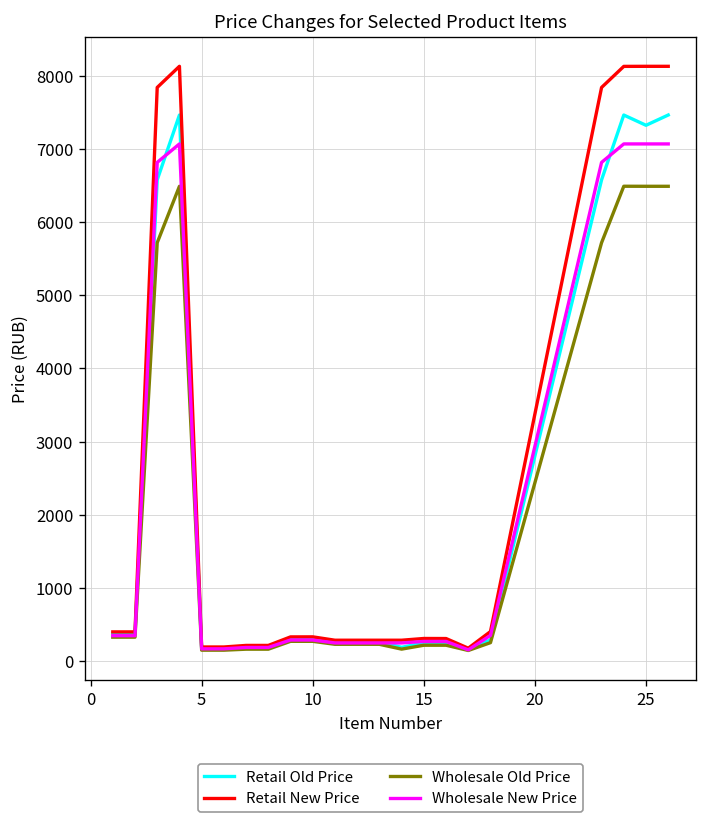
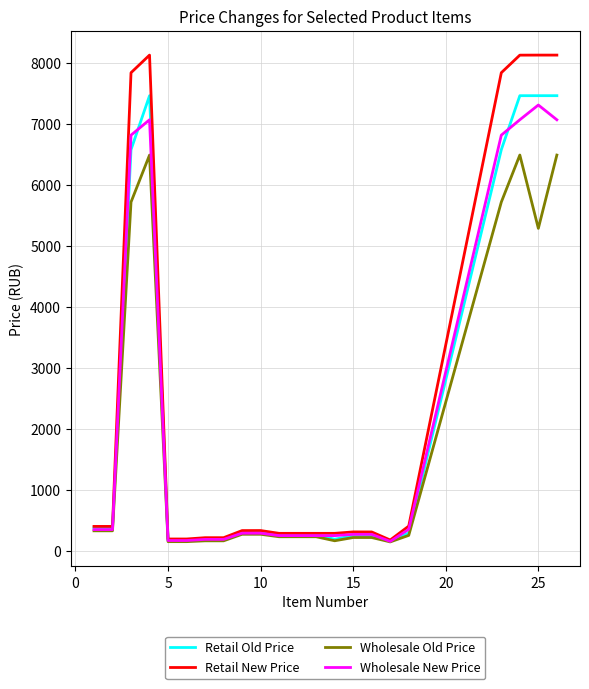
  {
    "Retail Old Price": {
-     "25": 7300
+     "25": 7500
    },
    "Retail New Price": {
      "25": 8100
    },
    "Wholesale Old Price": {
-     "25": 6500
+     "25": 5300
    },
    "Wholesale New Price": {
-     "25": 7100
+     "25": 7300
    }
  }
